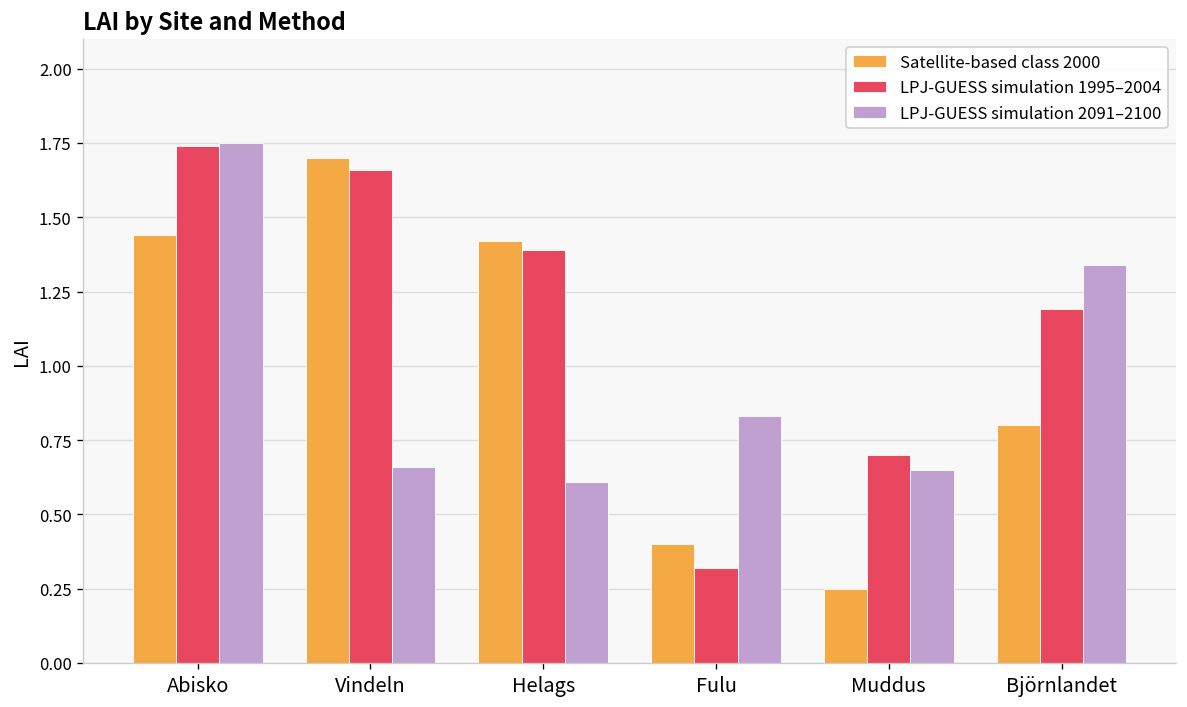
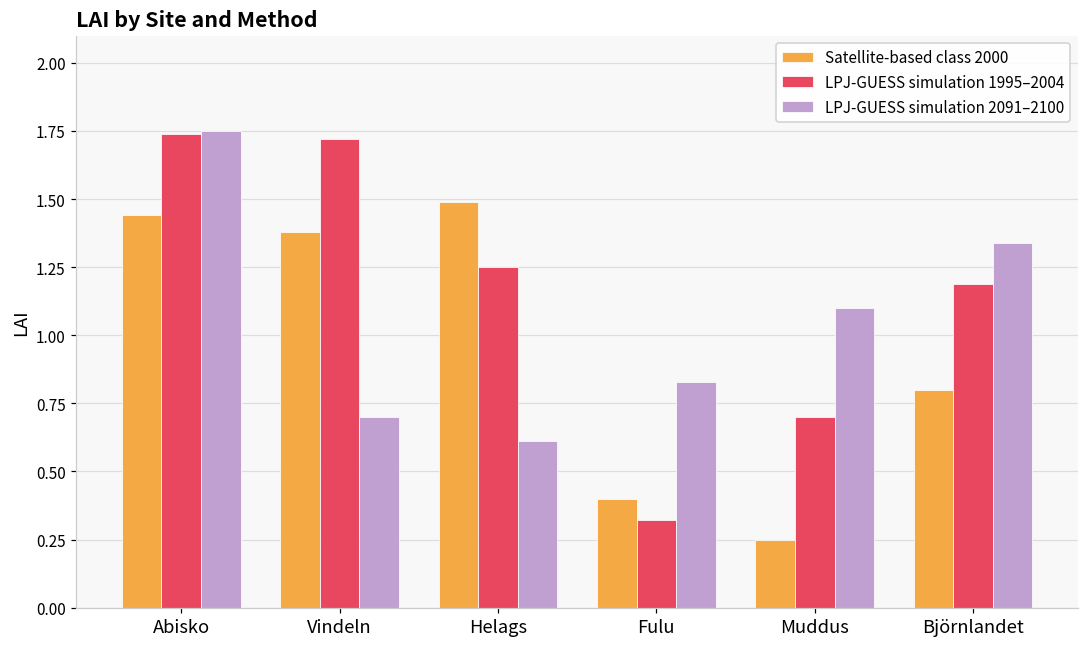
  {
    "Satellite-based class 2000": {
      "Abisko": 1.44,
-     "Vindeln": 1.70,
-     "Helags": 1.42,
+     "Vindeln": 1.38,
+     "Helags": 1.49,
      "Fulu": 0.40,
      "Muddus": 0.25,
      "Björnlandet": 0.80
    },
    "LPJ-GUESS simulation 1995–2004": {
      "Abisko": 1.74,
-     "Vindeln": 1.66,
-     "Helags": 1.39,
+     "Vindeln": 1.72,
+     "Helags": 1.25,
      "Fulu": 0.32,
      "Muddus": 0.70,
      "Björnlandet": 1.19
    },
    "LPJ-GUESS simulation 2091–2100": {
      "Abisko": 1.75,
-     "Vindeln": 0.66,
+     "Vindeln": 0.70,
      "Helags": 0.61,
      "Fulu": 0.83,
-     "Muddus": 0.65,
+     "Muddus": 1.10,
      "Björnlandet": 1.34
    }
  }
